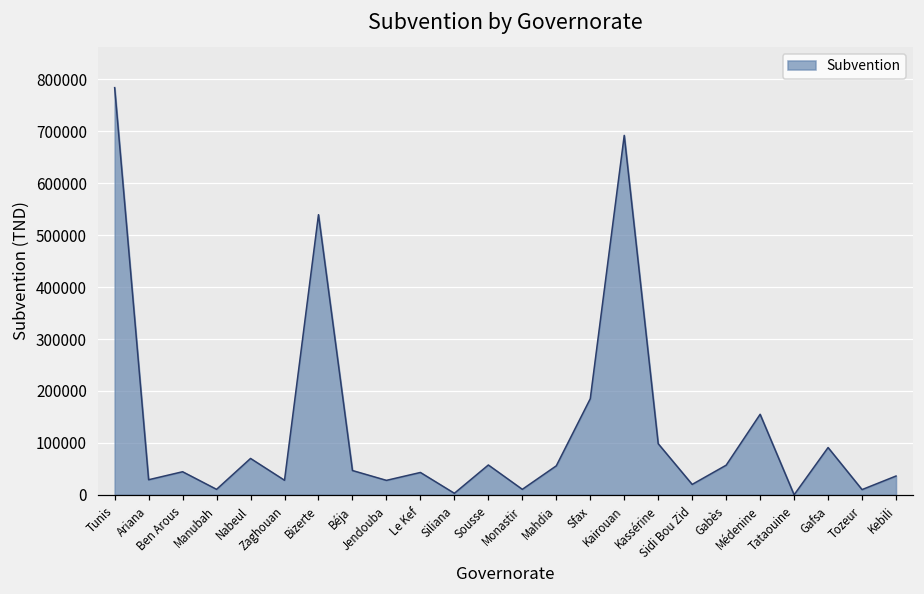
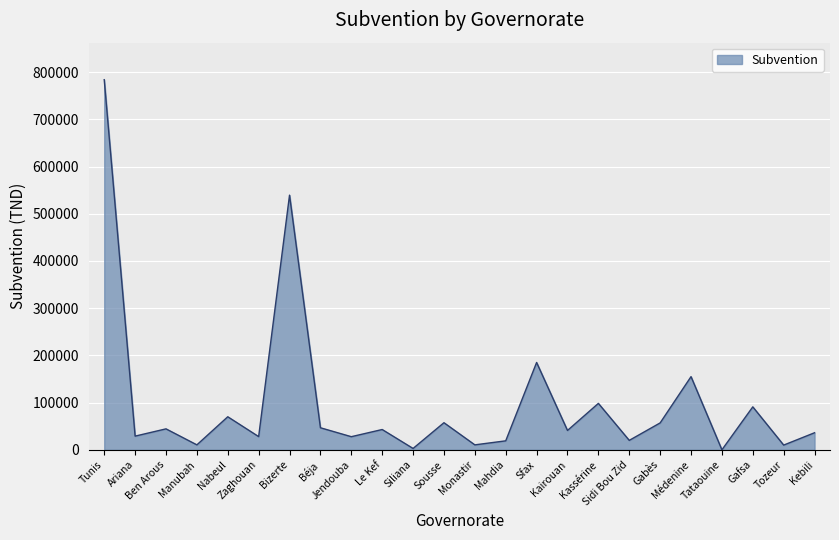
  {
    "Tunis": 780000,
    "Ariana": 30000,
    "Ben Arous": 40000,
    "Manubah": 10000,
    "Nabeul": 70000,
    "Zaghouan": 30000,
    "Bizerte": 540000,
    "Béja": 50000,
    "Jendouba": 30000,
    "Le Kef": 40000,
    "Siliana": 0,
    "Sousse": 60000,
    "Monastir": 10000,
-   "Mahdia": 60000,
+   "Mahdia": 20000,
    "Sfax": 190000,
-   "Kairouan": 690000,
+   "Kairouan": 40000,
    "Kassérine": 100000,
    "Sidi Bou Zid": 20000,
    "Gabès": 60000,
    "Médenine": 160000,
    "Tataouine": 0,
    "Gafsa": 90000,
    "Tozeur": 10000,
    "Kebili": 40000
  }
